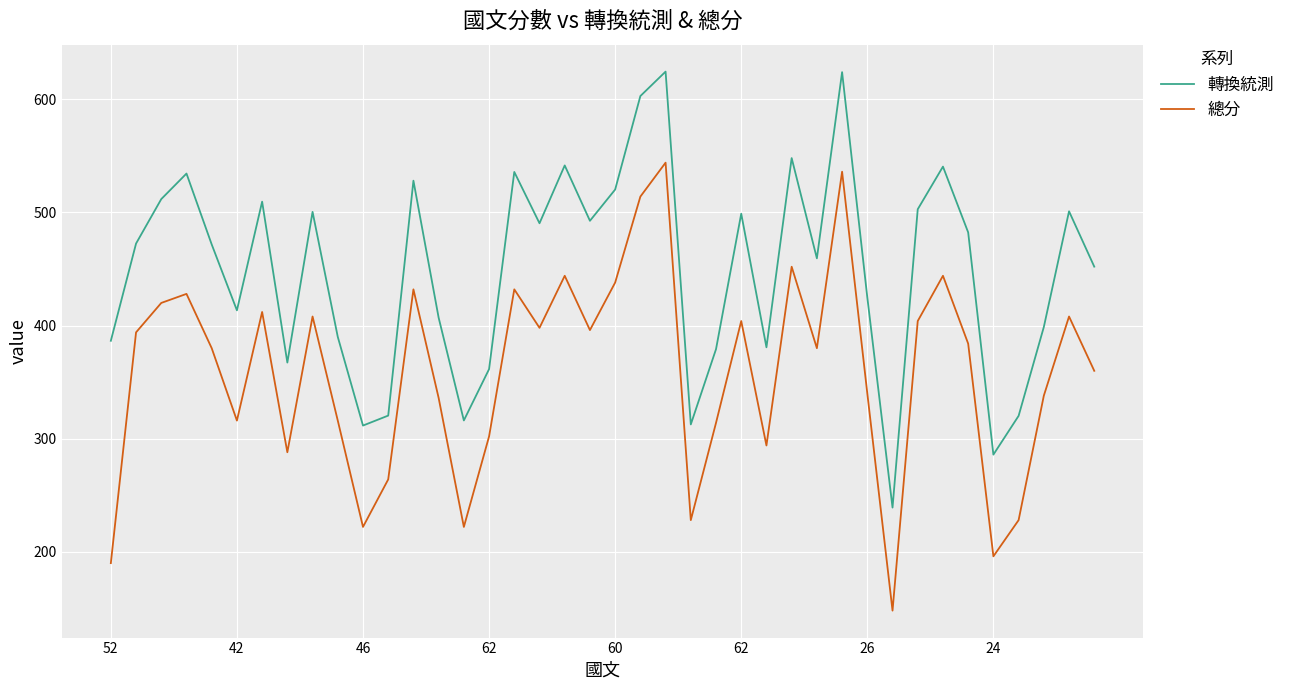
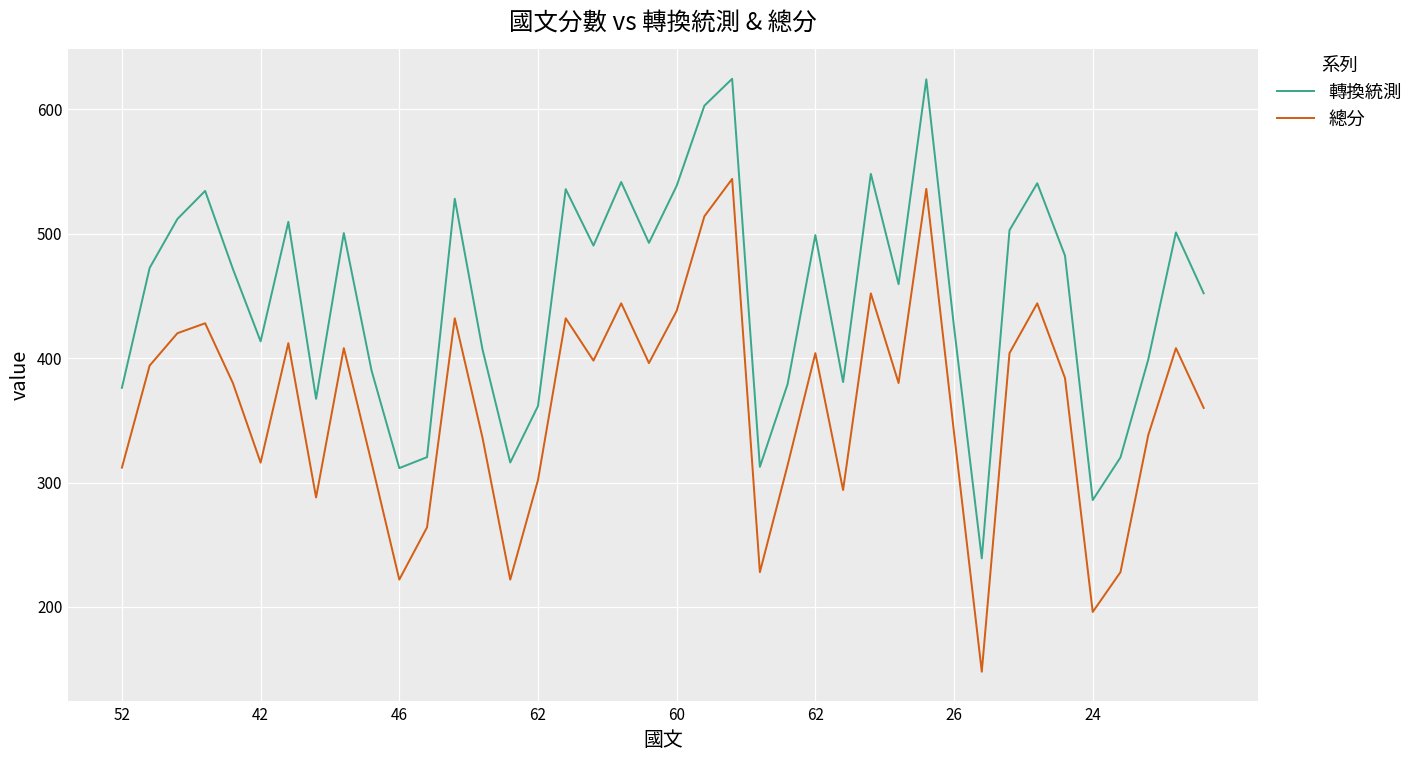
  {
    "轉換統測": {
-     "52": 387,
+     "52": 376,
      "42": 413,
      "46": 312,
-     "60": 520
+     "60": 538
    },
    "總分": {
-     "52": 190,
+     "52": 312,
      "42": 316,
      "46": 222,
      "60": 438
    }
  }
